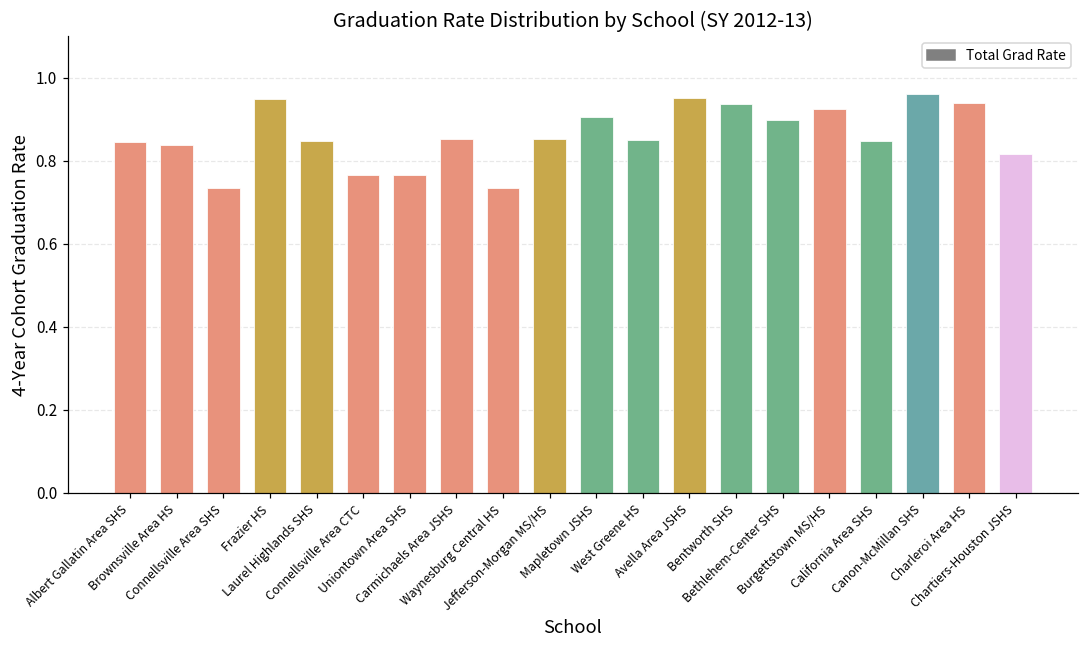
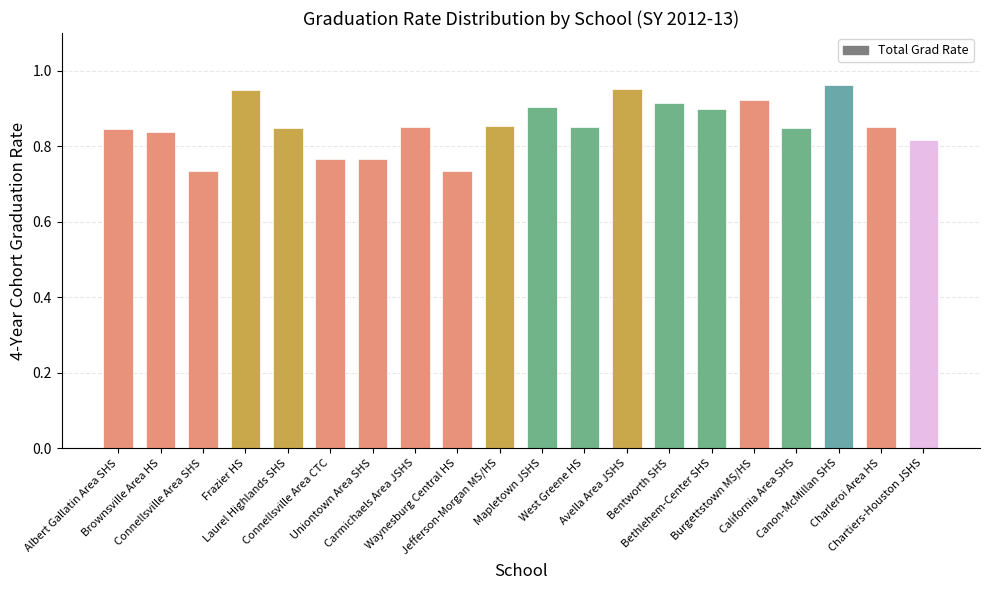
  {
    "Albert Gallatin Area SHS": 0.85,
    "Brownsville Area HS": 0.84,
    "Connellsville Area SHS": 0.74,
    "Frazier HS": 0.95,
    "Laurel Highlands SHS": 0.85,
    "Connellsville Area CTC": 0.77,
    "Uniontown Area SHS": 0.76,
    "Carmichaels Area JSHS": 0.85,
    "Waynesburg Central HS": 0.73,
    "Jefferson-Morgan MS/HS": 0.85,
    "Mapletown JSHS": 0.90,
    "West Greene HS": 0.85,
    "Avella Area JSHS": 0.95,
-   "Bentworth SHS": 0.94,
+   "Bentworth SHS": 0.91,
    "Bethlehem-Center SHS": 0.90,
    "Burgettstown MS/HS": 0.92,
    "California Area SHS": 0.85,
    "Canon-McMillan SHS": 0.96,
-   "Charleroi Area HS": 0.94,
+   "Charleroi Area HS": 0.85,
    "Chartiers-Houston JSHS": 0.82
  }
